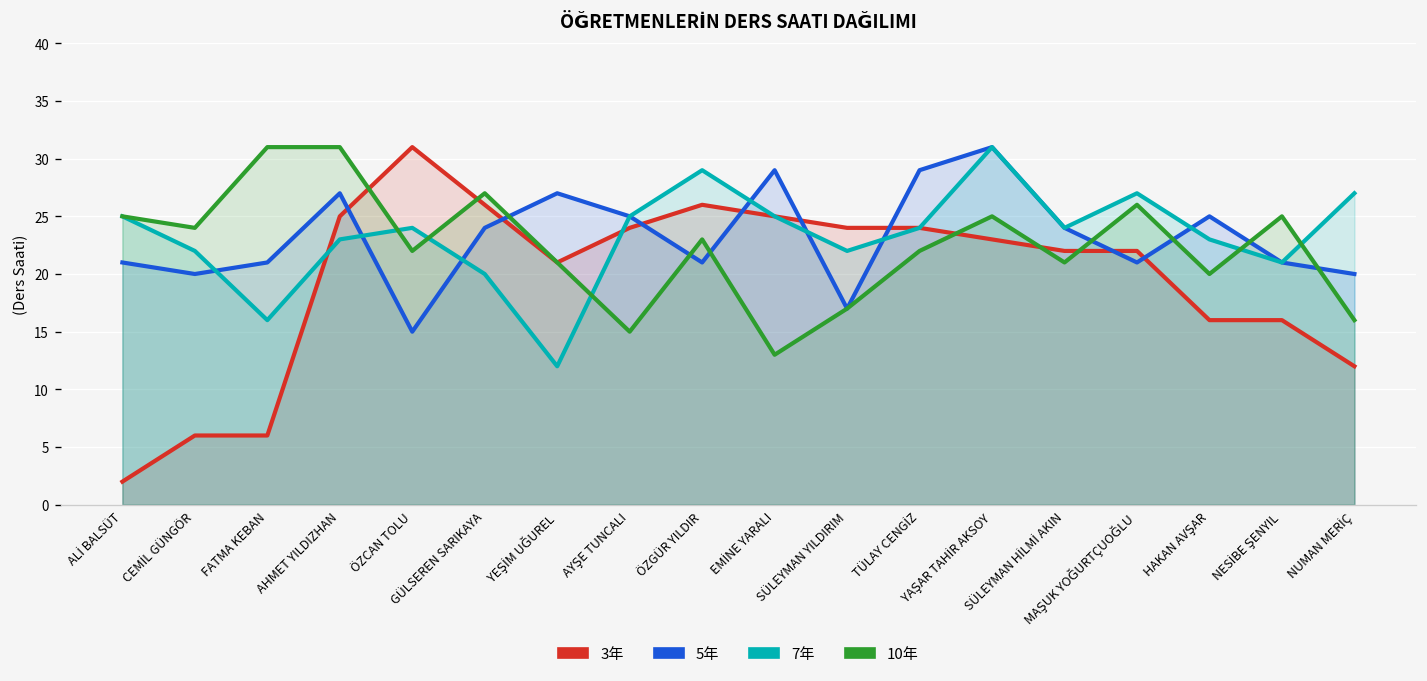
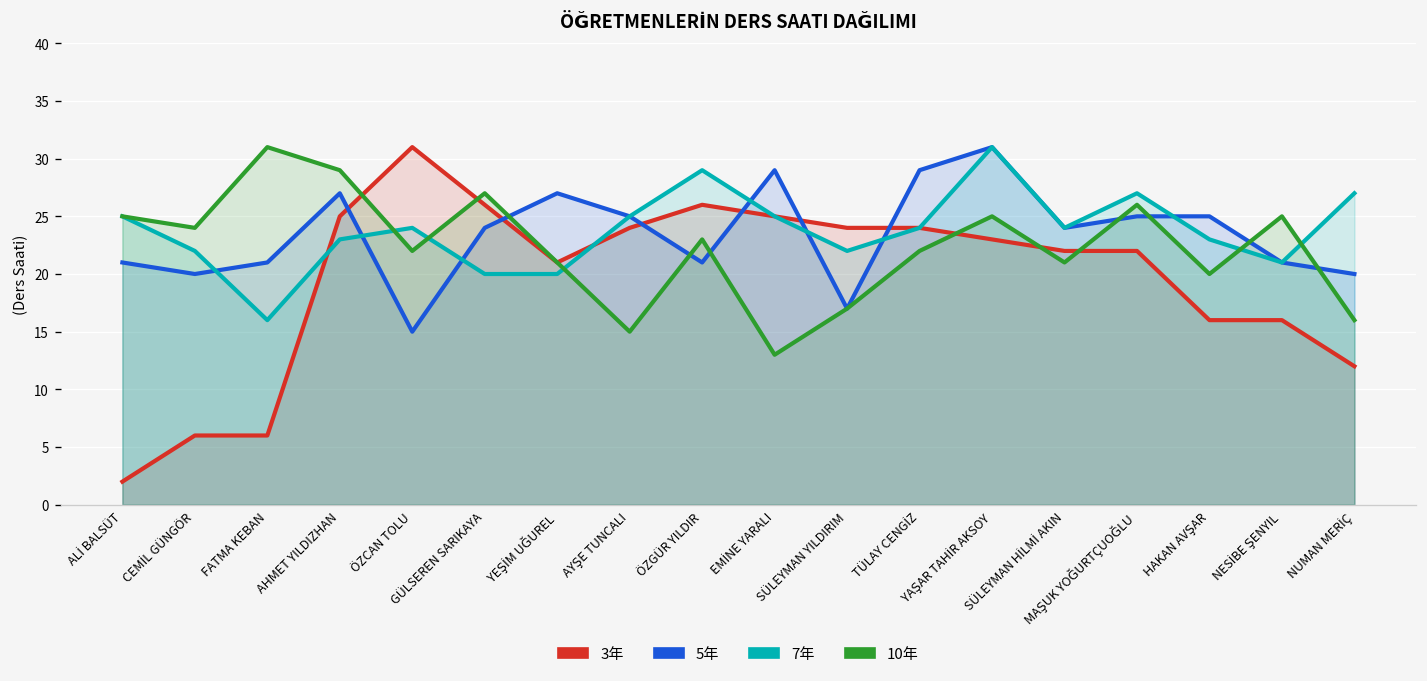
  {
    "3年": {
      "ALİ BALSÜT": 2,
      "CEMİL GÜNGÖR": 6,
      "FATMA KEBAN": 6,
      "AHMET YILDIZHAN": 25,
      "ÖZCAN TOLU": 31,
      "GÜLSEREN SARIKAYA": 26,
      "AYŞE TUNCALI": 24,
      "ÖZGÜR YILDIR": 26,
      "SÜLEYMAN YILDIRIM": 24,
      "YAŞAR TAHİR AKSOY": 23,
      "SÜLEYMAN HİLMİ AKIN": 22,
      "MAŞUK YOĞURTÇUOĞLU": 22,
      "HAKAN AVŞAR": 16,
      "NESİBE ŞENYIL": 16,
      "NUMAN MERİÇ": 12
    },
    "5年": {
      "ALİ BALSÜT": 21,
      "CEMİL GÜNGÖR": 20,
      "FATMA KEBAN": 21,
      "AHMET YILDIZHAN": 27,
      "ÖZCAN TOLU": 15,
      "GÜLSEREN SARIKAYA": 24,
      "YEŞİM UĞUREL": 27,
      "ÖZGÜR YILDIR": 21,
      "EMİNE YARALI": 29,
      "TÜLAY CENGİZ": 29,
-     "MAŞUK YOĞURTÇUOĞLU": 21,
+     "MAŞUK YOĞURTÇUOĞLU": 25,
      "HAKAN AVŞAR": 25,
      "NUMAN MERİÇ": 20
    },
    "7年": {
      "CEMİL GÜNGÖR": 22,
      "FATMA KEBAN": 16,
      "AHMET YILDIZHAN": 23,
      "ÖZCAN TOLU": 24,
      "GÜLSEREN SARIKAYA": 20,
-     "YEŞİM UĞUREL": 12,
+     "YEŞİM UĞUREL": 20,
      "ÖZGÜR YILDIR": 29,
      "SÜLEYMAN YILDIRIM": 22,
      "MAŞUK YOĞURTÇUOĞLU": 27,
      "HAKAN AVŞAR": 23,
      "NUMAN MERİÇ": 27
    },
    "10年": {
      "CEMİL GÜNGÖR": 24,
      "FATMA KEBAN": 31,
-     "AHMET YILDIZHAN": 31,
+     "AHMET YILDIZHAN": 29,
      "ÖZCAN TOLU": 22,
      "GÜLSEREN SARIKAYA": 27,
      "AYŞE TUNCALI": 15,
      "ÖZGÜR YILDIR": 23,
      "EMİNE YARALI": 13,
      "TÜLAY CENGİZ": 22,
      "YAŞAR TAHİR AKSOY": 25,
      "SÜLEYMAN HİLMİ AKIN": 21,
      "MAŞUK YOĞURTÇUOĞLU": 26,
      "HAKAN AVŞAR": 20,
      "NESİBE ŞENYIL": 25,
      "NUMAN MERİÇ": 16
    }
  }
